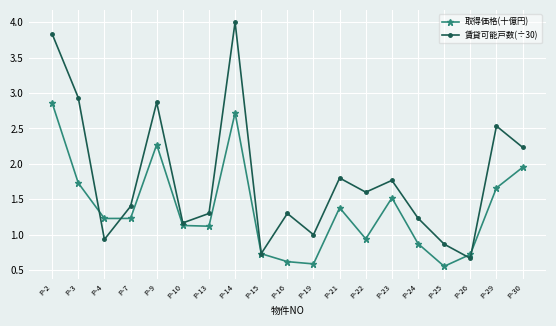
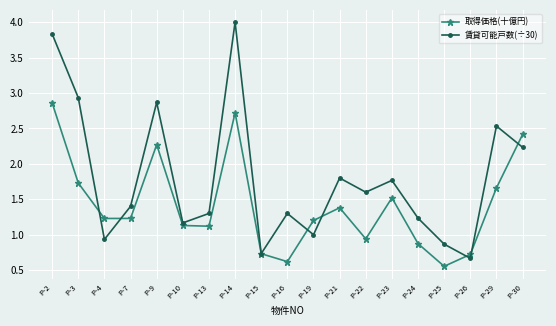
  {
    "取得価格(十億円)": {
      "P-2": 2.9,
      "P-3": 1.7,
      "P-4": 1.2,
      "P-7": 1.2,
      "P-9": 2.3,
      "P-10": 1.1,
      "P-13": 1.1,
      "P-14": 2.7,
      "P-16": 0.6,
-     "P-19": 0.6,
+     "P-19": 1.2,
      "P-21": 1.4,
      "P-22": 0.9,
      "P-23": 1.5,
      "P-24": 0.9,
      "P-25": 0.6,
      "P-26": 0.7,
      "P-29": 1.7,
-     "P-30": 2.0
+     "P-30": 2.4
    },
    "賃貸可能戸数(÷30)": {
      "P-2": 3.8,
      "P-3": 2.9,
      "P-4": 0.9,
      "P-7": 1.4,
      "P-9": 2.9,
      "P-10": 1.2,
      "P-13": 1.3,
      "P-14": 4.0,
      "P-16": 1.3,
      "P-19": 1.0,
      "P-21": 1.8,
      "P-22": 1.6,
      "P-23": 1.8,
      "P-24": 1.2,
      "P-25": 0.9,
      "P-26": 0.7,
      "P-29": 2.5,
      "P-30": 2.2
    }
  }
